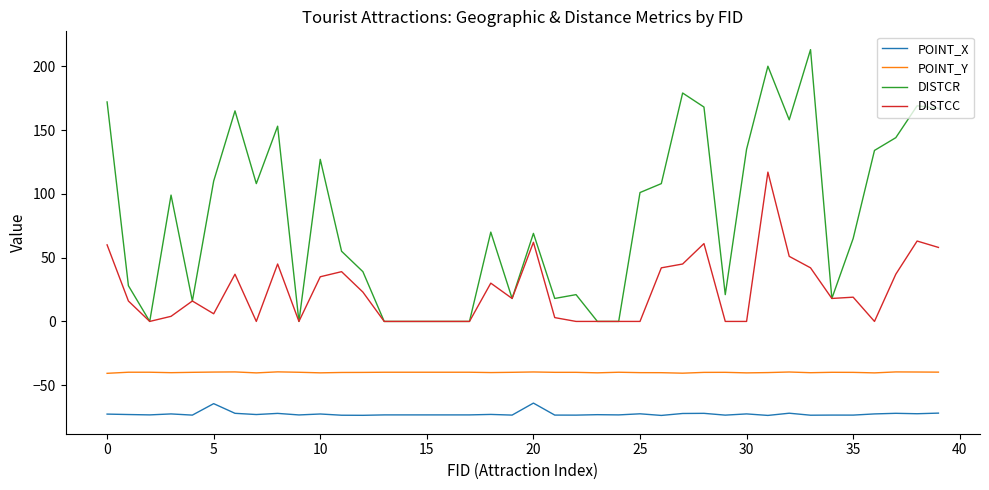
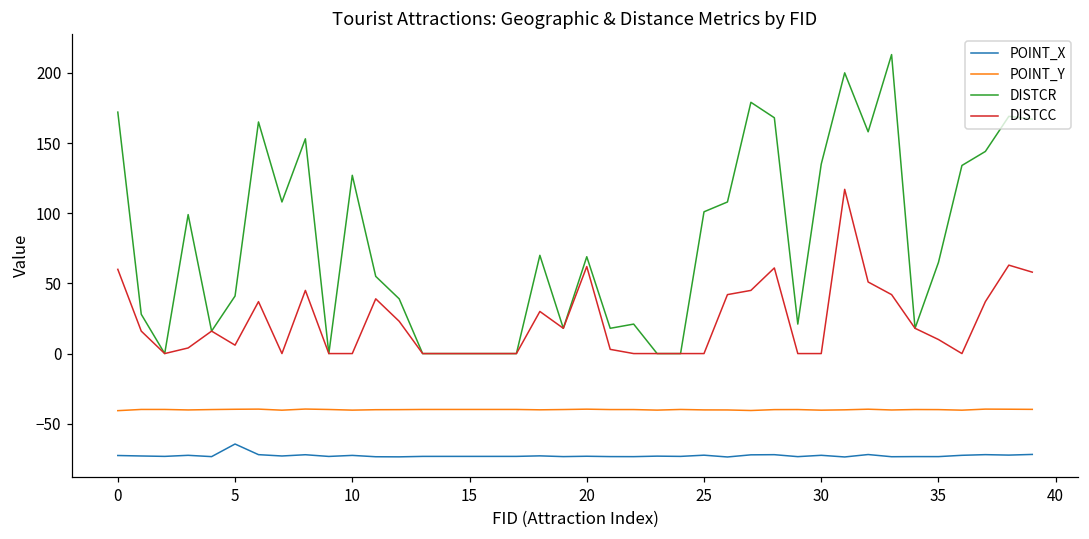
  {
    "POINT_X": {
      "0": -73,
      "5": -64,
      "10": -73,
      "15": -73,
-     "20": -64,
+     "20": -73,
      "25": -72,
      "30": -72,
      "35": -73
    },
    "POINT_Y": {
      "0": -41,
      "5": -40,
      "10": -40,
      "15": -40,
      "20": -40,
      "25": -40,
      "30": -40,
      "35": -40
    },
    "DISTCR": {
      "0": 172,
-     "5": 110,
+     "5": 41,
      "10": 127,
      "20": 69,
      "25": 101,
      "30": 135,
      "35": 65
    },
    "DISTCC": {
      "0": 60,
      "5": 6,
-     "10": 35,
+     "10": 0,
      "20": 62,
      "25": 0,
      "30": 0,
-     "35": 19
+     "35": 10
    }
  }
